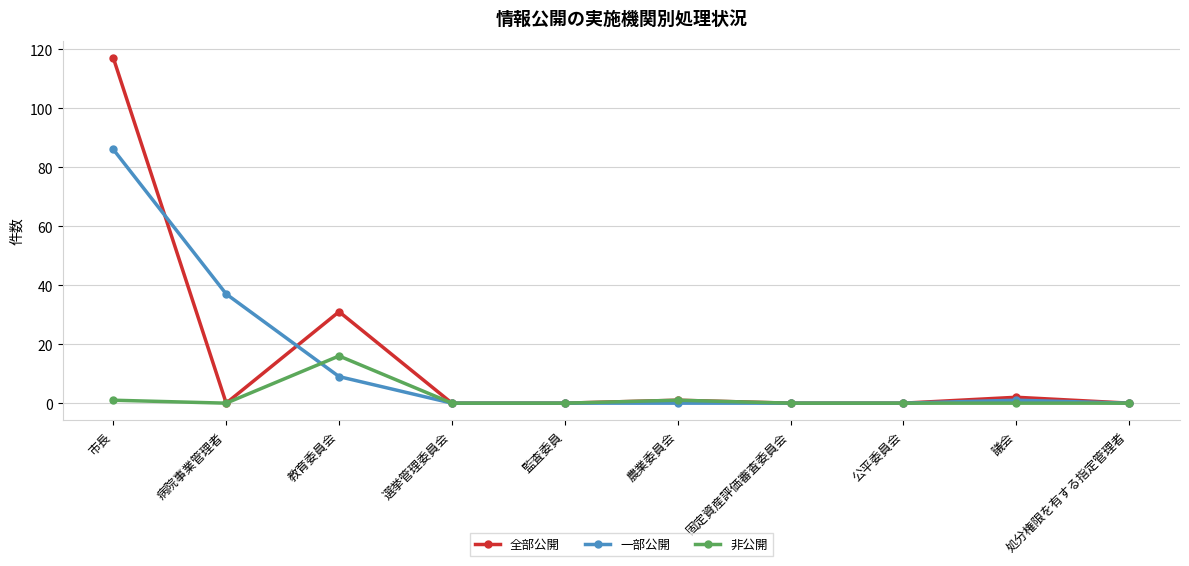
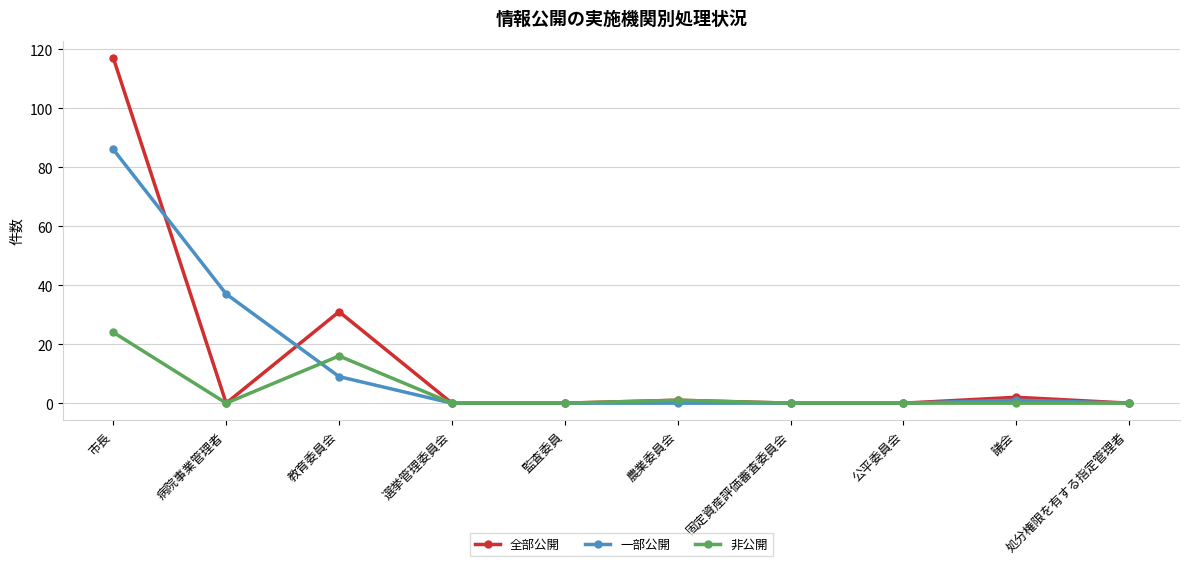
  {
    "全部公開": {
      "市長": 117,
      "教育委員会": 31,
      "議会": 2
    },
    "一部公開": {
      "市長": 86,
      "病院事業管理者": 37,
      "教育委員会": 9,
      "農業委員会": 0,
      "議会": 1
    },
    "非公開": {
-     "市長": 1,
+     "市長": 24,
      "教育委員会": 16,
      "議会": 0
    }
  }
